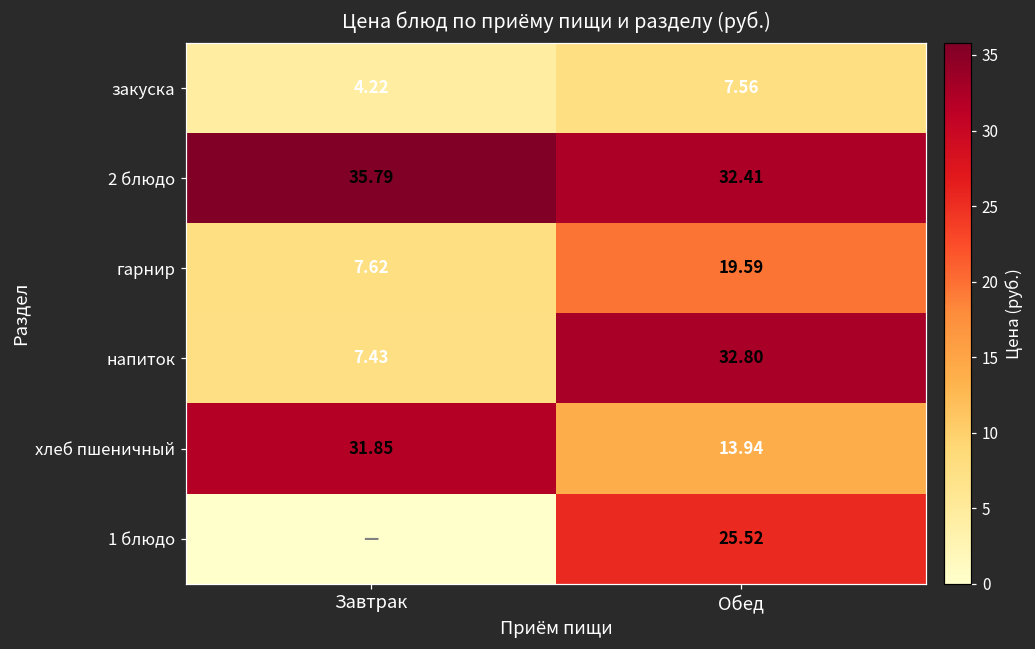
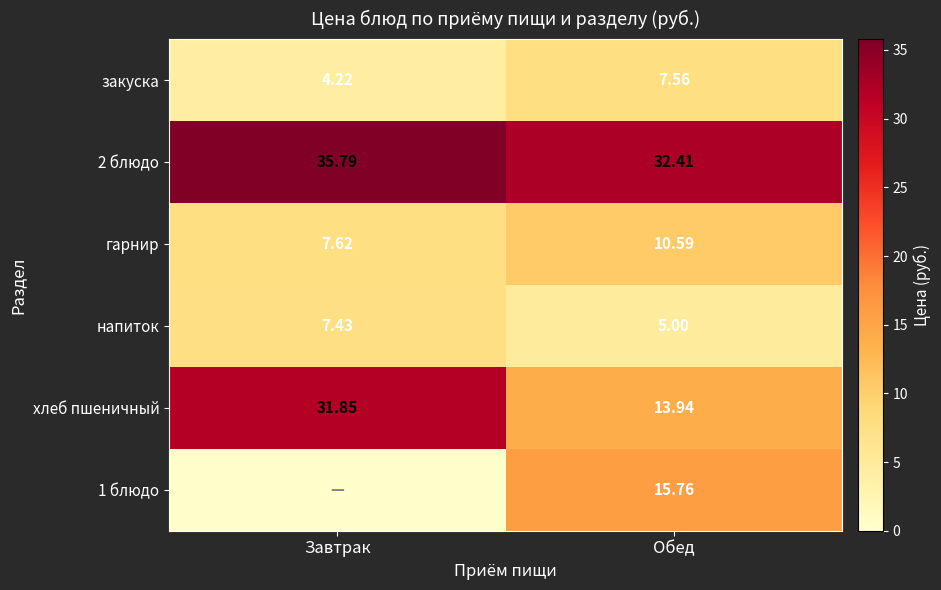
  {
    "закуска": {
      "Завтрак": 4.22,
      "Обед": 7.56
    },
    "2 блюдо": {
      "Завтрак": 35.79,
      "Обед": 32.41
    },
    "гарнир": {
      "Завтрак": 7.62,
-     "Обед": 19.59
+     "Обед": 10.59
    },
    "напиток": {
      "Завтрак": 7.43,
-     "Обед": 32.80
+     "Обед": 5.00
    },
    "хлеб пшеничный": {
      "Завтрак": 31.85,
      "Обед": 13.94
    },
    "1 блюдо": {
-     "Обед": 25.52
+     "Обед": 15.76
    }
  }
